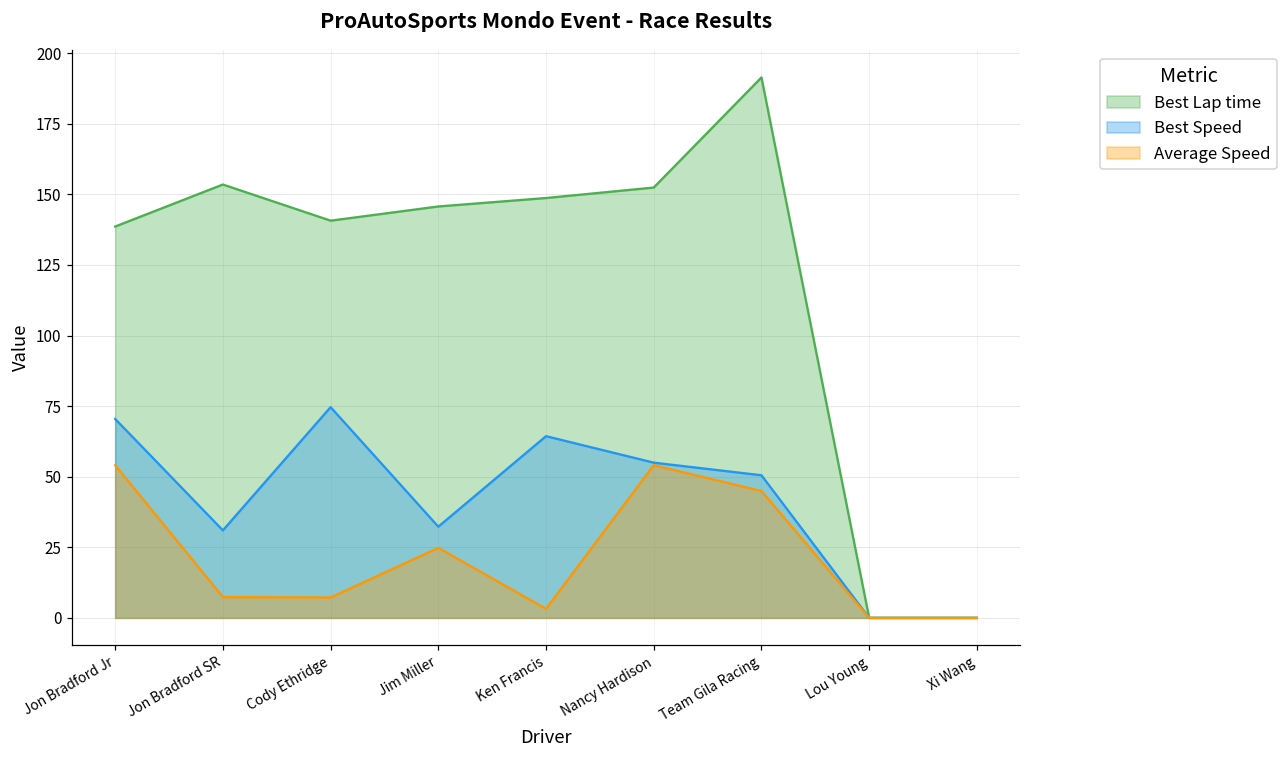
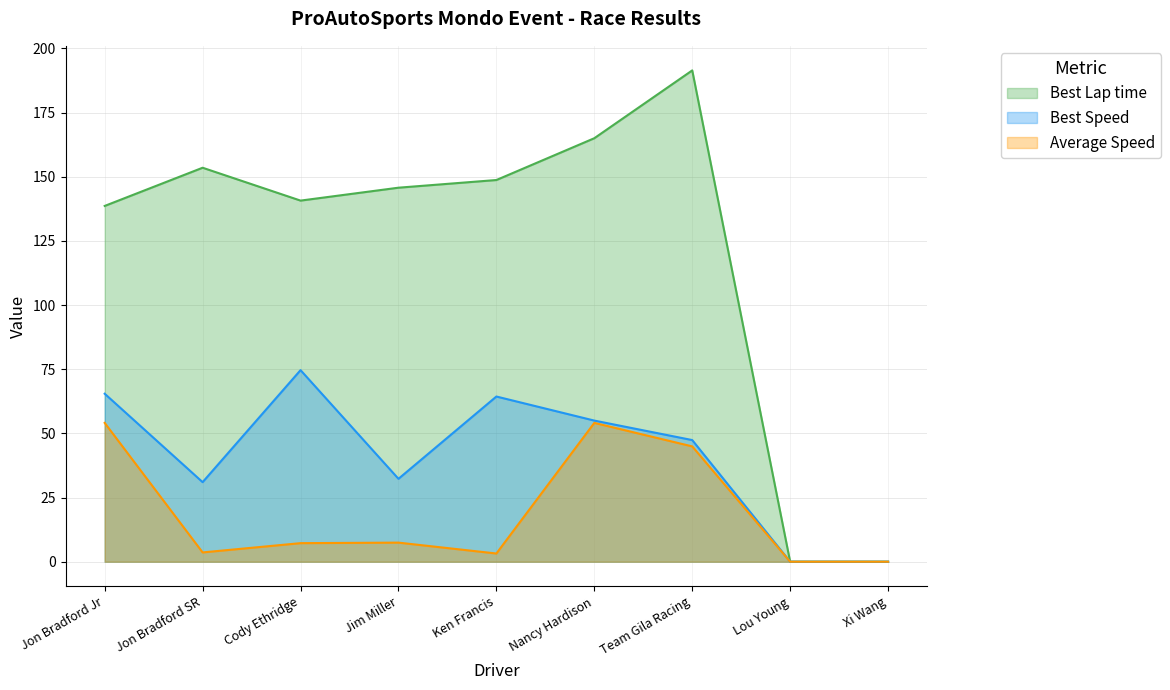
  {
    "Best Lap time": {
      "Jon Bradford Jr": 139,
      "Jon Bradford SR": 153,
      "Cody Ethridge": 141,
      "Jim Miller": 146,
      "Ken Francis": 149,
-     "Nancy Hardison": 152,
+     "Nancy Hardison": 165,
      "Team Gila Racing": 191
    },
    "Best Speed": {
-     "Jon Bradford Jr": 70,
+     "Jon Bradford Jr": 65,
      "Jon Bradford SR": 31,
      "Cody Ethridge": 75,
      "Jim Miller": 32,
      "Ken Francis": 64,
-     "Team Gila Racing": 51
+     "Team Gila Racing": 47
    },
    "Average Speed": {
      "Jon Bradford Jr": 54,
-     "Jon Bradford SR": 7,
+     "Jon Bradford SR": 4,
      "Cody Ethridge": 7,
-     "Jim Miller": 25,
+     "Jim Miller": 7,
      "Ken Francis": 3,
      "Team Gila Racing": 45
    }
  }
